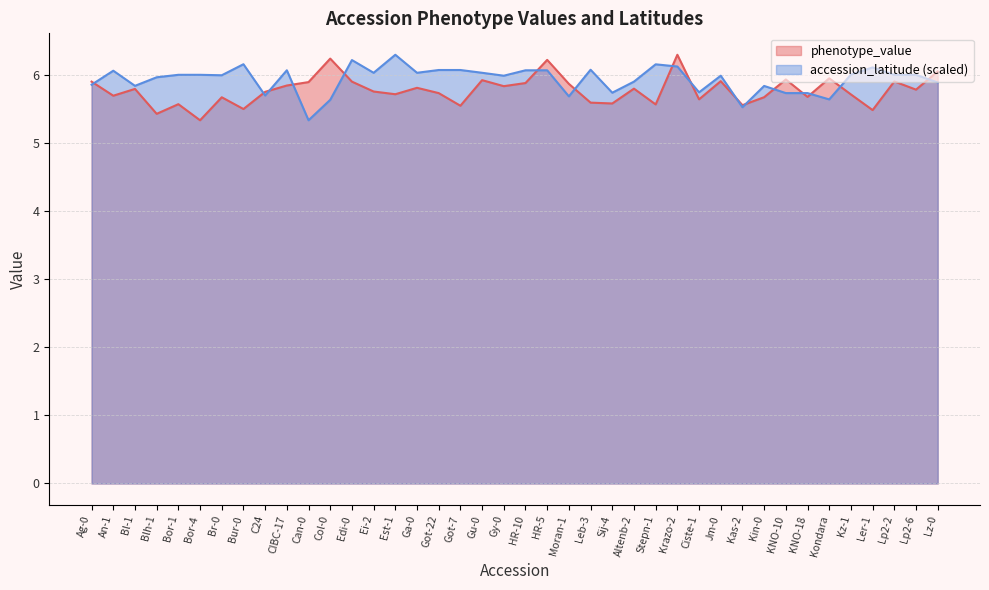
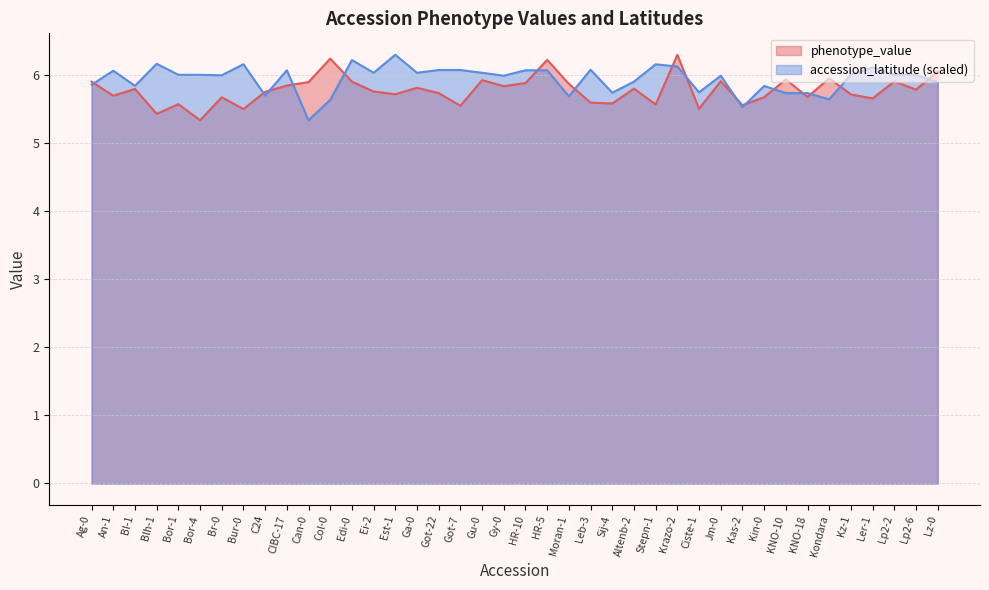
  {
    "phenotype_value": {
      "Ag-0": 5.9,
      "An-1": 5.7,
      "Bl-1": 5.8,
      "Blh-1": 5.4,
      "Bor-1": 5.6,
      "Bor-4": 5.3,
      "Br-0": 5.7,
      "Bur-0": 5.5,
      "C24": 5.7,
      "CIBC-17": 5.8,
      "Can-0": 5.9,
      "Col-0": 6.2,
      "Edi-0": 5.9,
      "Ei-2": 5.8,
      "Est-1": 5.7,
      "Ga-0": 5.8,
      "Got-22": 5.7,
      "Got-7": 5.5,
      "Gu-0": 5.9,
      "Gy-0": 5.8,
      "HR-10": 5.9,
      "HR-5": 6.2,
      "Moran-1": 5.9,
      "Leb-3": 5.6,
      "Sij-4": 5.6,
      "Altenb-2": 5.8,
      "Stepn-1": 5.6,
      "Krazo-2": 6.3,
-     "Ciste-1": 5.6,
+     "Ciste-1": 5.5,
      "Jm-0": 5.9,
      "Kin-0": 5.7,
      "KNO-18": 5.7,
      "Kz-1": 5.7,
-     "Ler-1": 5.5,
+     "Ler-1": 5.7,
      "Lp2-6": 5.8
    },
    "accession_latitude (scaled)": {
      "Ag-0": 5.9,
      "An-1": 6.1,
      "Bl-1": 5.8,
-     "Blh-1": 6.0,
+     "Blh-1": 6.2,
      "Bor-1": 6.0,
      "Bor-4": 6.0,
      "Br-0": 6.0,
      "Bur-0": 6.2,
      "C24": 5.7,
      "CIBC-17": 6.1,
      "Can-0": 5.3,
      "Col-0": 5.6,
      "Edi-0": 6.2,
      "Ei-2": 6.0,
      "Est-1": 6.3,
      "Ga-0": 6.0,
      "Got-22": 6.1,
      "Got-7": 6.1,
      "Gu-0": 6.0,
      "Gy-0": 6.0,
      "HR-10": 6.1,
      "HR-5": 6.1,
      "Moran-1": 5.7,
      "Leb-3": 6.1,
      "Sij-4": 5.7,
      "Altenb-2": 5.9,
      "Stepn-1": 6.2,
      "Krazo-2": 6.1,
      "Ciste-1": 5.7,
      "Jm-0": 6.0,
      "Kin-0": 5.8,
      "KNO-10": 5.7,
      "KNO-18": 5.7,
      "Kondara": 5.6,
      "Lz-0": 5.9
    }
  }
